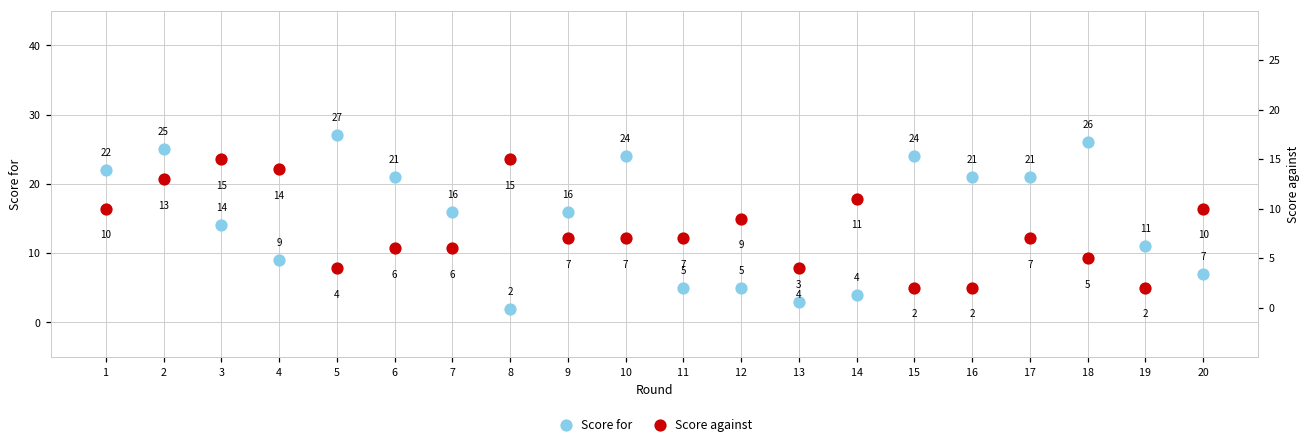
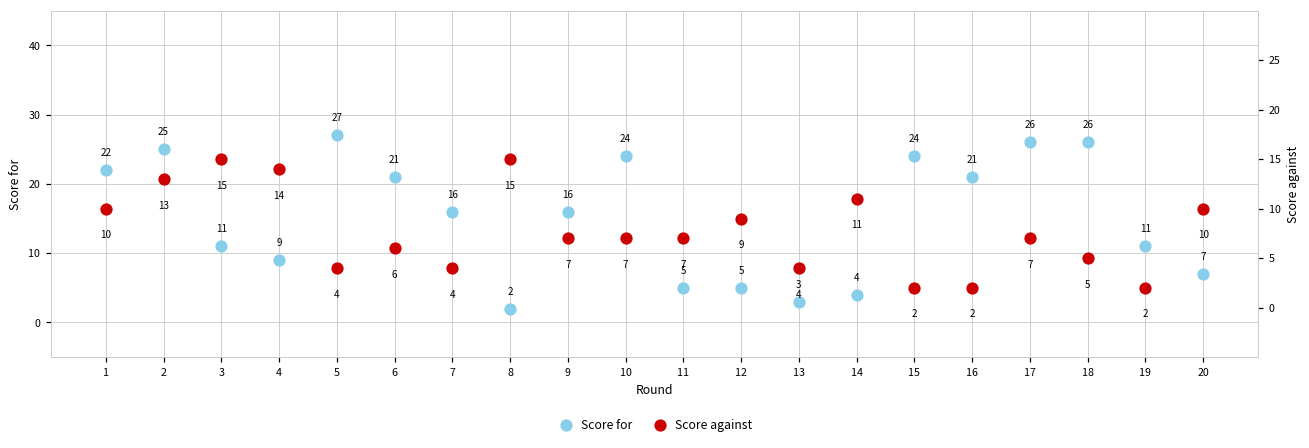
  {
    "Score for": {
      "1": 22,
      "2": 25,
-     "3": 14,
+     "3": 11,
      "4": 9,
      "5": 27,
      "6": 21,
      "7": 16,
      "8": 2,
      "9": 16,
      "10": 24,
      "12": 5,
      "13": 3,
      "14": 4,
      "15": 24,
      "16": 21,
-     "17": 21,
+     "17": 26,
      "18": 26,
      "19": 11,
      "20": 7
    },
    "Score against": {
      "1": 10,
      "2": 13,
      "3": 15,
      "4": 14,
      "5": 4,
      "6": 6,
-     "7": 6,
+     "7": 4,
      "8": 15,
      "9": 7,
      "10": 7,
      "12": 9,
      "13": 4,
      "14": 11,
      "15": 2,
      "16": 2,
      "17": 7,
      "18": 5,
      "19": 2,
      "20": 10
    }
  }
